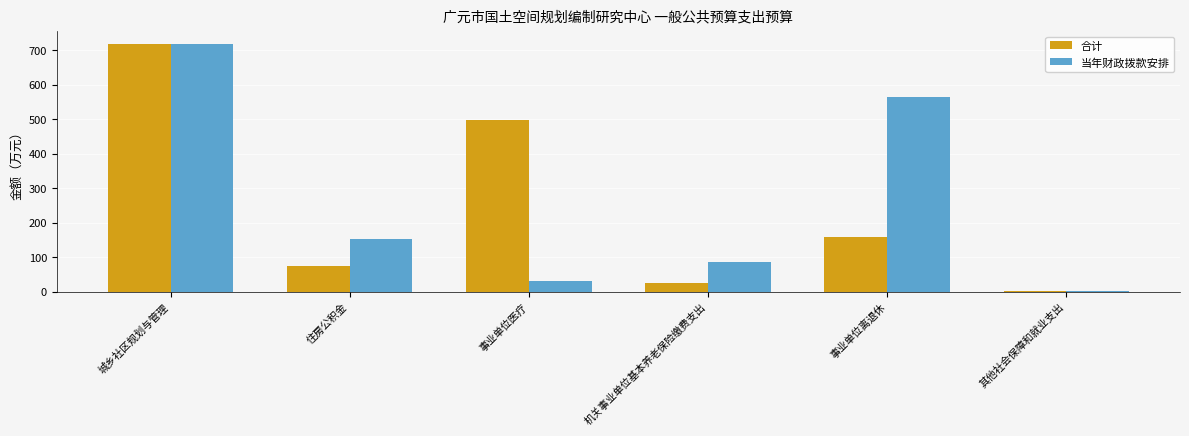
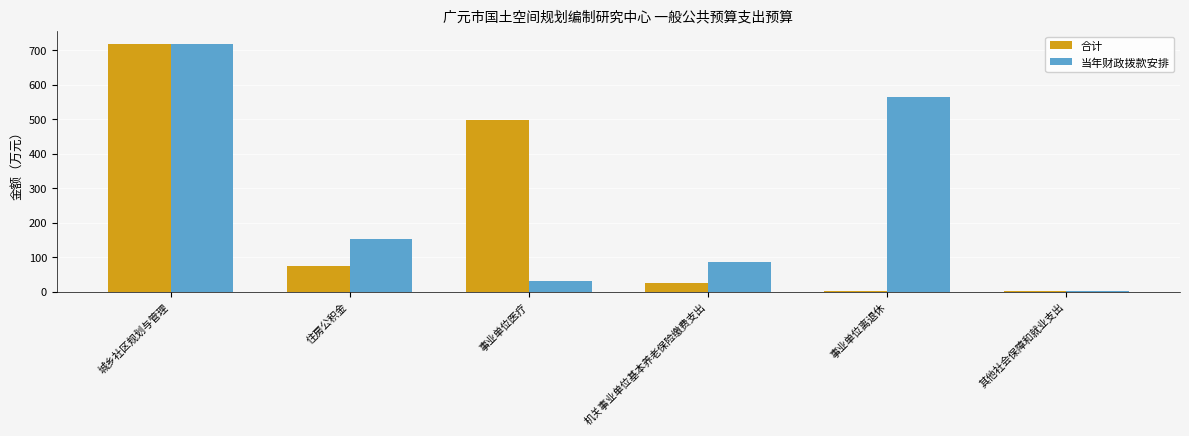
  {
    "合计": {
      "城乡社区规划与管理": 720,
      "住房公积金": 70,
      "事业单位医疗": 500,
      "机关事业单位基本养老保险缴费支出": 20,
-     "事业单位离退休": 160
+     "事业单位离退休": 0
    },
    "当年财政拨款安排": {
      "城乡社区规划与管理": 720,
      "住房公积金": 150,
      "事业单位医疗": 30,
      "机关事业单位基本养老保险缴费支出": 90,
      "事业单位离退休": 560
    }
  }
